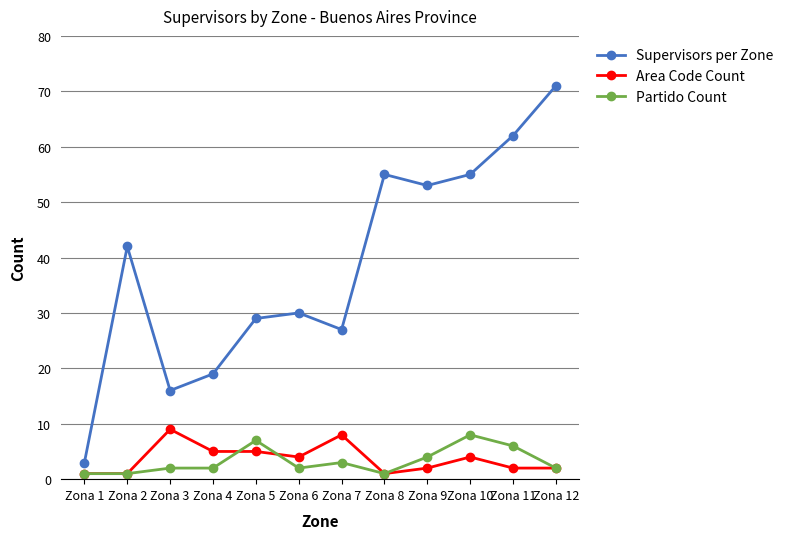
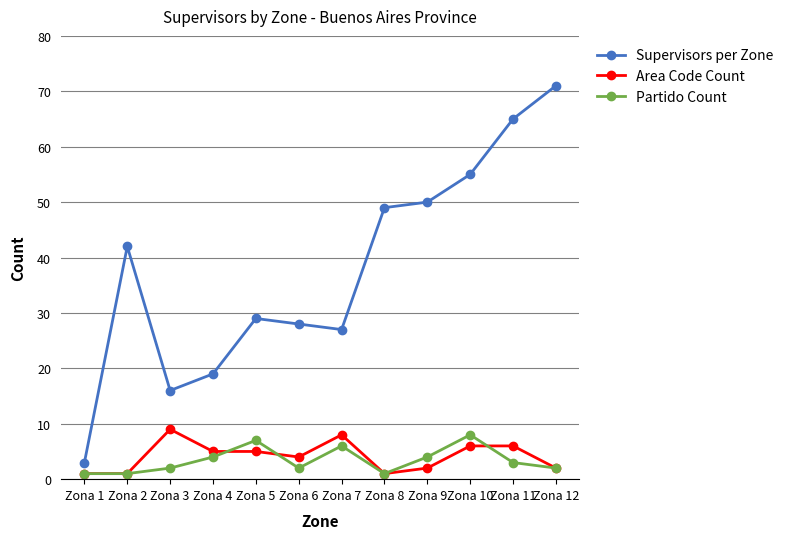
  {
    "Supervisors per Zone": {
      "Zona 1": 3,
      "Zona 2": 42,
      "Zona 3": 16,
      "Zona 4": 19,
      "Zona 5": 29,
-     "Zona 6": 30,
+     "Zona 6": 28,
      "Zona 7": 27,
-     "Zona 8": 55,
-     "Zona 9": 53,
+     "Zona 8": 49,
+     "Zona 9": 50,
      "Zona 10": 55,
-     "Zona 11": 62,
+     "Zona 11": 65,
      "Zona 12": 71
    },
    "Area Code Count": {
      "Zona 3": 9,
      "Zona 4": 5,
      "Zona 5": 5,
      "Zona 6": 4,
      "Zona 7": 8,
      "Zona 9": 2,
-     "Zona 10": 4,
-     "Zona 11": 2
+     "Zona 10": 6,
+     "Zona 11": 6
    },
    "Partido Count": {
      "Zona 3": 2,
-     "Zona 4": 2,
+     "Zona 4": 4,
      "Zona 5": 7,
      "Zona 6": 2,
-     "Zona 7": 3,
+     "Zona 7": 6,
      "Zona 9": 4,
      "Zona 10": 8,
-     "Zona 11": 6
+     "Zona 11": 3
    }
  }
